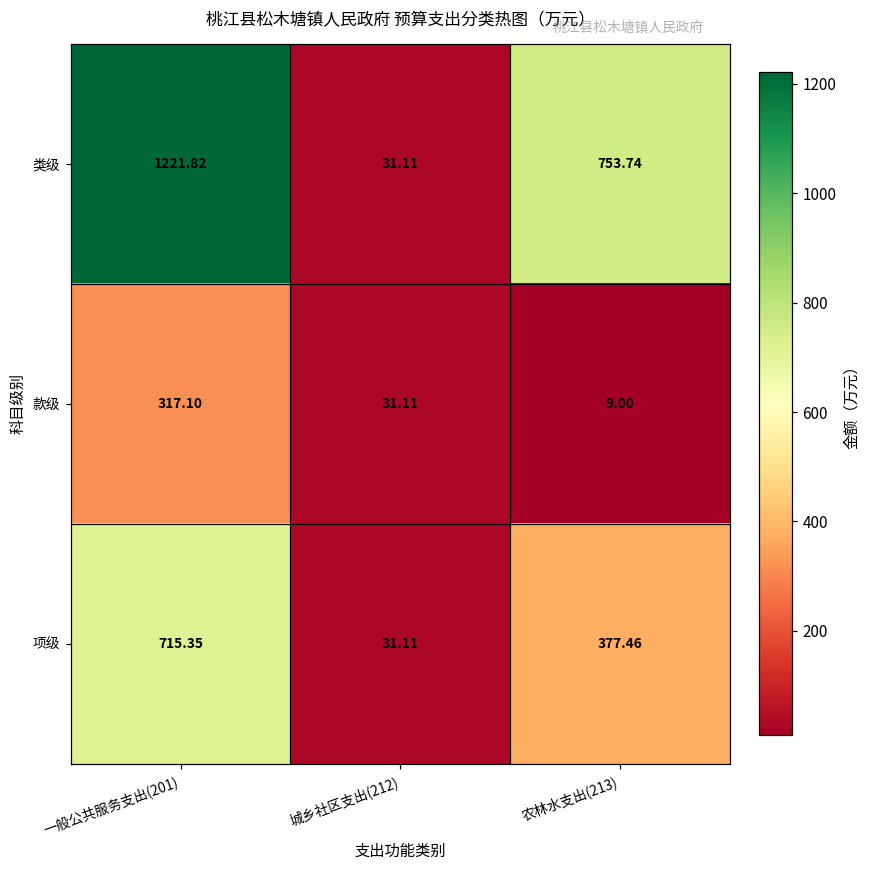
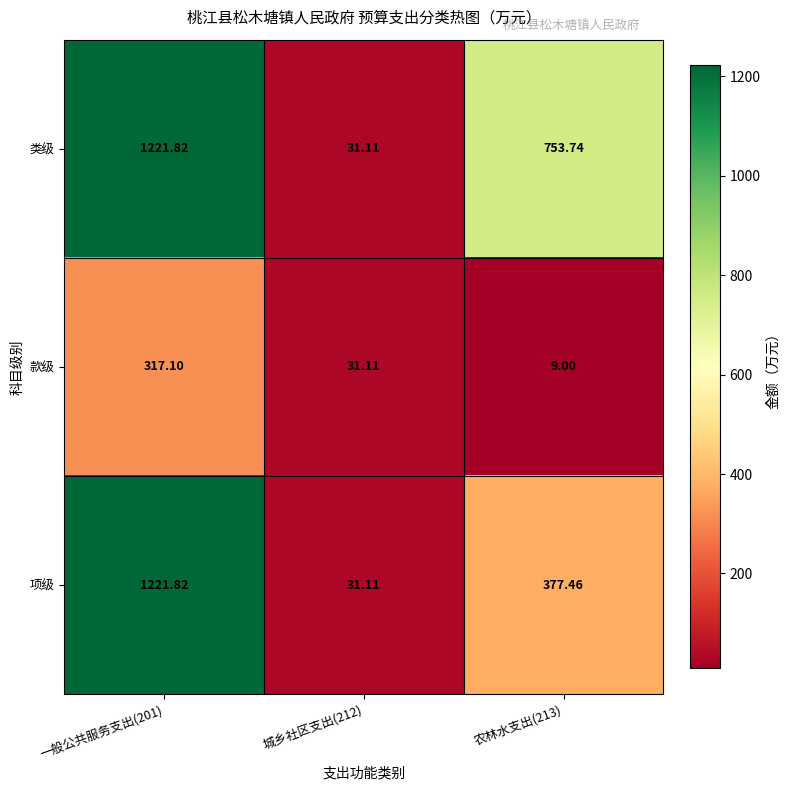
  {
    "类级": {
      "一般公共服务支出(201)": 1221.82,
      "城乡社区支出(212)": 31.11,
      "农林水支出(213)": 753.74
    },
    "款级": {
      "一般公共服务支出(201)": 317.10,
      "城乡社区支出(212)": 31.11,
      "农林水支出(213)": 9.00
    },
    "项级": {
-     "一般公共服务支出(201)": 715.35,
+     "一般公共服务支出(201)": 1221.82,
      "城乡社区支出(212)": 31.11,
      "农林水支出(213)": 377.46
    }
  }
